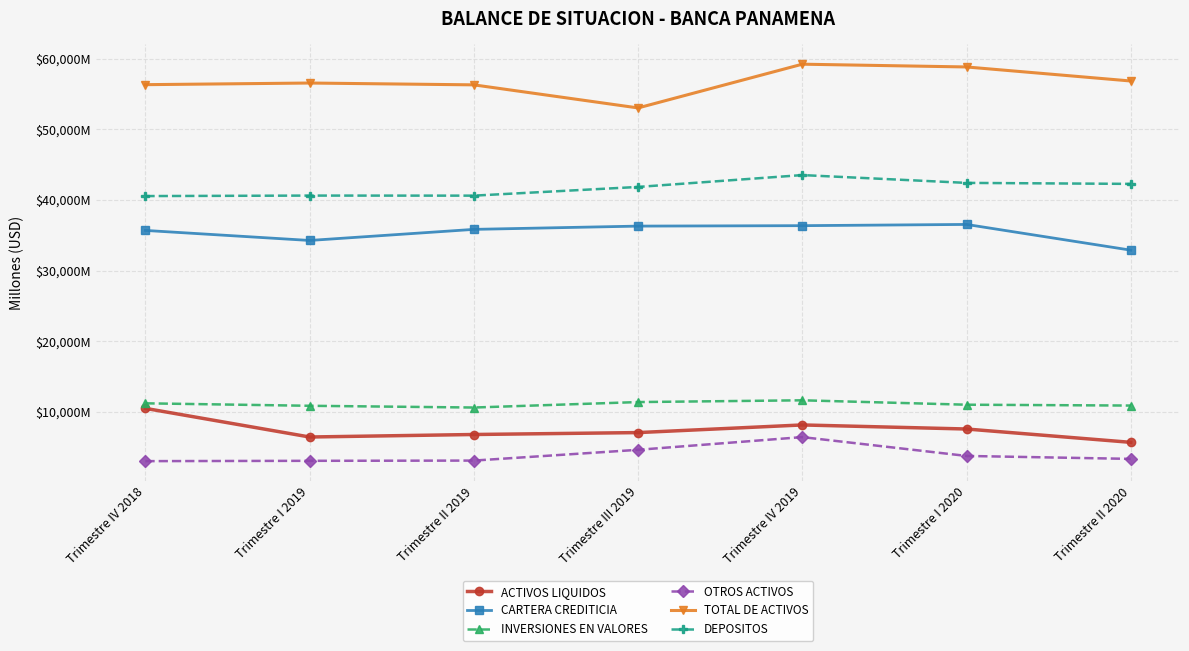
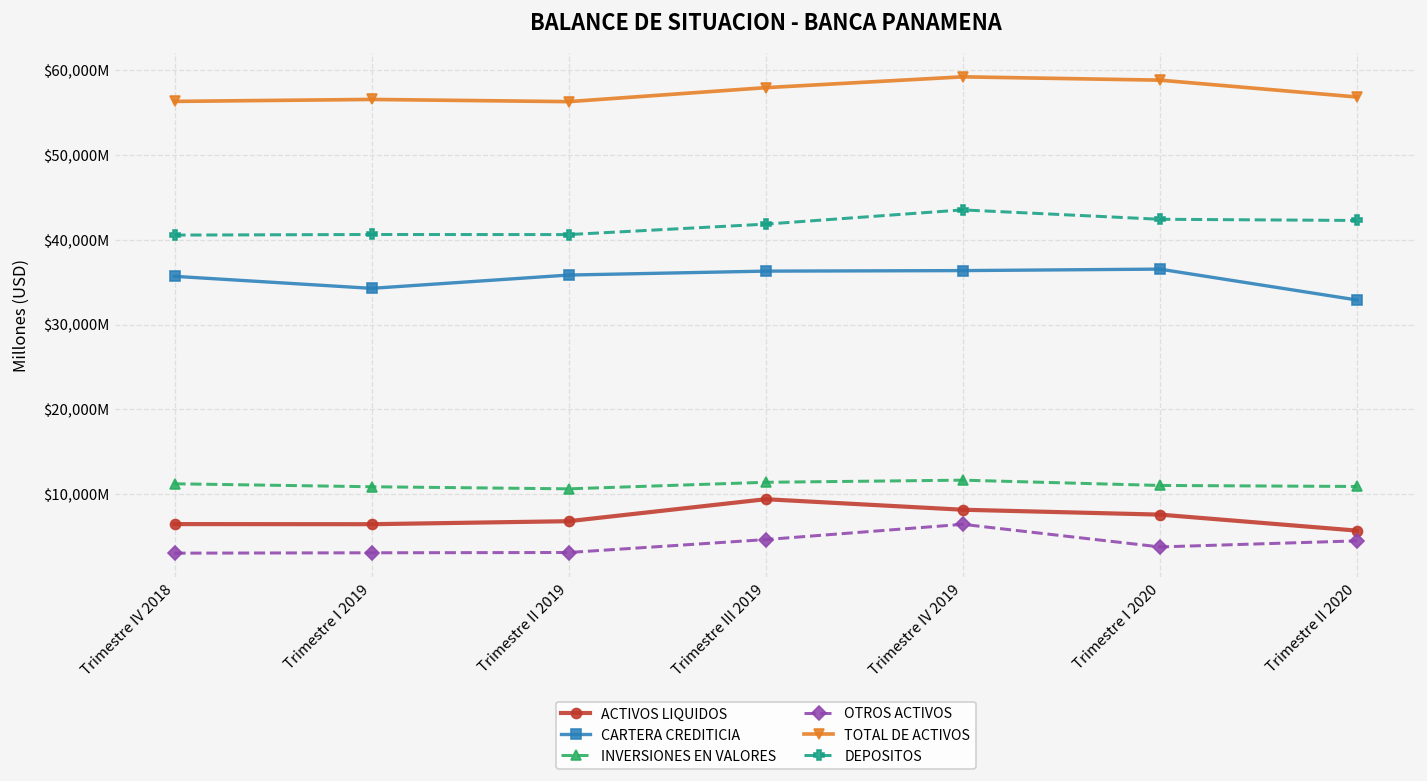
  {
    "ACTIVOS LIQUIDOS": {
-     "Trimestre IV 2018": "$10,000,000,000",
+     "Trimestre IV 2018": "$6,000,000,000",
      "Trimestre I 2019": "$6,000,000,000",
      "Trimestre II 2019": "$7,000,000,000",
-     "Trimestre III 2019": "$7,000,000,000",
+     "Trimestre III 2019": "$9,000,000,000",
      "Trimestre IV 2019": "$8,000,000,000",
      "Trimestre I 2020": "$8,000,000,000",
      "Trimestre II 2020": "$6,000,000,000"
    },
    "CARTERA CREDITICIA": {
      "Trimestre IV 2018": "$36,000,000,000",
      "Trimestre I 2019": "$34,000,000,000",
      "Trimestre II 2019": "$36,000,000,000",
      "Trimestre III 2019": "$36,000,000,000",
      "Trimestre IV 2019": "$36,000,000,000",
      "Trimestre I 2020": "$37,000,000,000",
      "Trimestre II 2020": "$33,000,000,000"
    },
    "OTROS ACTIVOS": {
      "Trimestre IV 2018": "$3,000,000,000",
      "Trimestre I 2019": "$3,000,000,000",
      "Trimestre II 2019": "$3,000,000,000",
      "Trimestre III 2019": "$5,000,000,000",
      "Trimestre IV 2019": "$6,000,000,000",
      "Trimestre I 2020": "$4,000,000,000",
-     "Trimestre II 2020": "$3,000,000,000"
+     "Trimestre II 2020": "$4,000,000,000"
    },
    "TOTAL DE ACTIVOS": {
      "Trimestre IV 2018": "$56,000,000,000",
      "Trimestre I 2019": "$57,000,000,000",
      "Trimestre II 2019": "$56,000,000,000",
-     "Trimestre III 2019": "$53,000,000,000",
+     "Trimestre III 2019": "$58,000,000,000",
      "Trimestre IV 2019": "$59,000,000,000",
      "Trimestre I 2020": "$59,000,000,000",
      "Trimestre II 2020": "$57,000,000,000"
    }
  }
